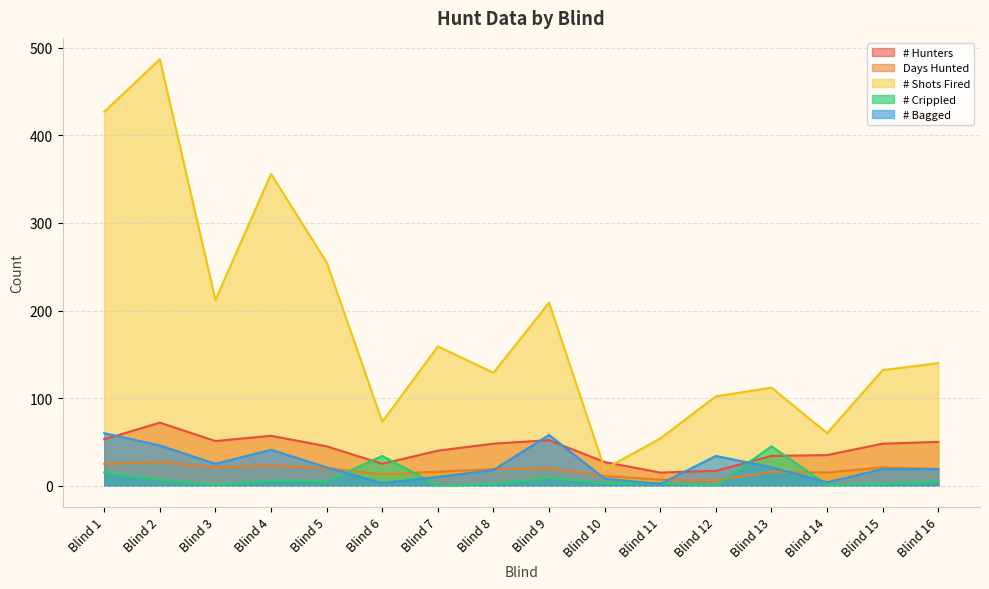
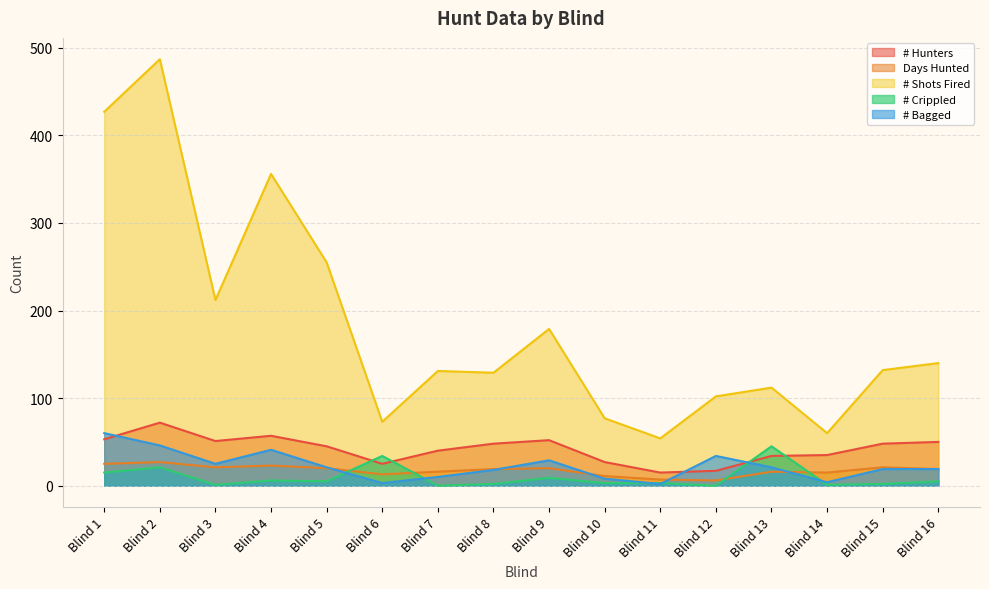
  {
    "# Shots Fired": {
      "Blind 1": 430,
      "Blind 2": 490,
      "Blind 3": 210,
      "Blind 4": 360,
      "Blind 5": 260,
      "Blind 6": 70,
-     "Blind 7": 160,
+     "Blind 7": 130,
      "Blind 8": 130,
-     "Blind 9": 210,
-     "Blind 10": 20,
+     "Blind 9": 180,
+     "Blind 10": 80,
      "Blind 11": 50,
      "Blind 12": 100,
      "Blind 13": 110,
      "Blind 14": 60,
      "Blind 15": 130,
      "Blind 16": 140
    },
    "# Crippled": {
      "Blind 1": 20,
-     "Blind 2": 10,
+     "Blind 2": 20,
      "Blind 3": 0,
      "Blind 4": 10,
      "Blind 5": 10,
      "Blind 6": 30,
      "Blind 7": 0,
      "Blind 8": 0,
      "Blind 9": 10,
      "Blind 10": 0,
      "Blind 12": 0,
      "Blind 13": 50,
      "Blind 14": 0,
      "Blind 15": 0,
      "Blind 16": 10
    },
    "# Bagged": {
      "Blind 1": 60,
      "Blind 2": 50,
      "Blind 3": 30,
      "Blind 4": 40,
      "Blind 6": 0,
      "Blind 7": 10,
-     "Blind 9": 60,
+     "Blind 9": 30,
      "Blind 10": 10,
      "Blind 12": 30,
      "Blind 13": 20,
      "Blind 14": 0
    }
  }
